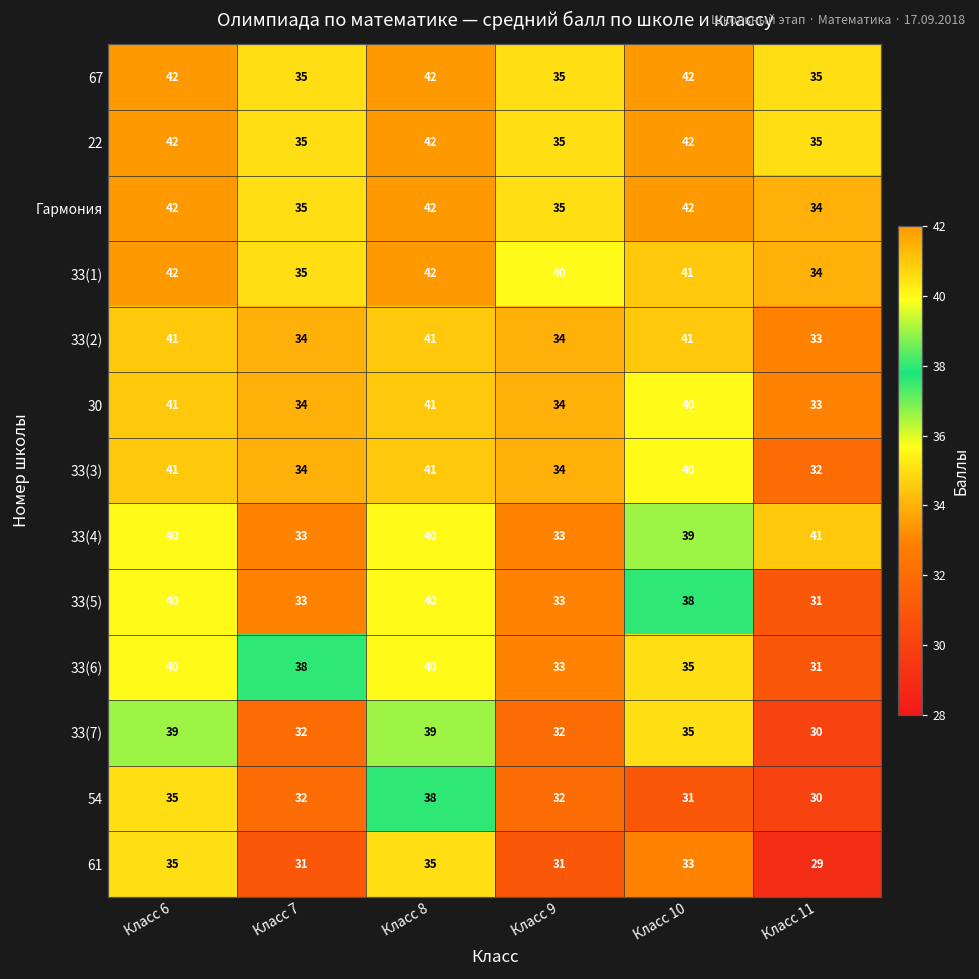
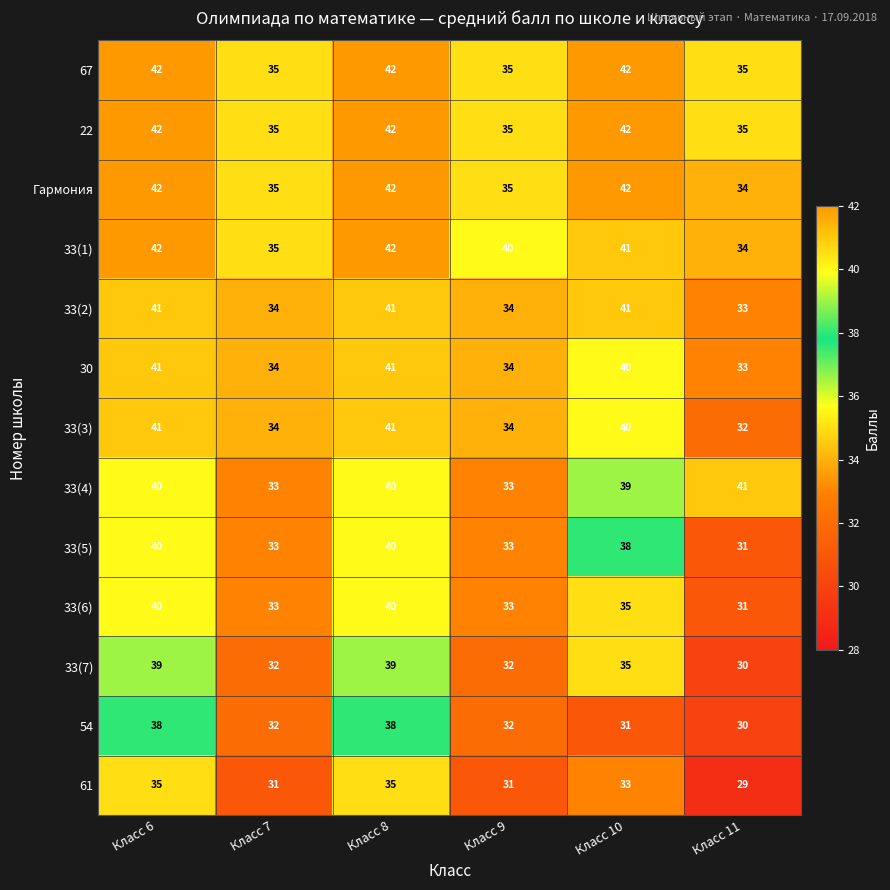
  {
    "67": {
      "Класс 6": 42,
      "Класс 7": 35,
      "Класс 8": 42,
      "Класс 9": 35,
      "Класс 10": 42,
      "Класс 11": 35
    },
    "22": {
      "Класс 6": 42,
      "Класс 7": 35,
      "Класс 8": 42,
      "Класс 9": 35,
      "Класс 10": 42,
      "Класс 11": 35
    },
    "Гармония": {
      "Класс 6": 42,
      "Класс 7": 35,
      "Класс 8": 42,
      "Класс 9": 35,
      "Класс 10": 42,
      "Класс 11": 34
    },
    "33(1)": {
      "Класс 6": 42,
      "Класс 7": 35,
      "Класс 8": 42,
      "Класс 9": 40,
      "Класс 10": 41,
      "Класс 11": 34
    },
    "33(2)": {
      "Класс 6": 41,
      "Класс 7": 34,
      "Класс 8": 41,
      "Класс 9": 34,
      "Класс 10": 41,
      "Класс 11": 33
    },
    "30": {
      "Класс 6": 41,
      "Класс 7": 34,
      "Класс 8": 41,
      "Класс 9": 34,
      "Класс 10": 40,
      "Класс 11": 33
    },
    "33(3)": {
      "Класс 6": 41,
      "Класс 7": 34,
      "Класс 8": 41,
      "Класс 9": 34,
      "Класс 10": 40,
      "Класс 11": 32
    },
    "33(4)": {
      "Класс 6": 40,
      "Класс 7": 33,
      "Класс 8": 40,
      "Класс 9": 33,
      "Класс 10": 39,
      "Класс 11": 41
    },
    "33(5)": {
      "Класс 6": 40,
      "Класс 7": 33,
      "Класс 8": 40,
      "Класс 9": 33,
      "Класс 10": 38,
      "Класс 11": 31
    },
    "33(6)": {
      "Класс 6": 40,
-     "Класс 7": 38,
+     "Класс 7": 33,
      "Класс 8": 40,
      "Класс 9": 33,
      "Класс 10": 35,
      "Класс 11": 31
    },
    "33(7)": {
      "Класс 6": 39,
      "Класс 7": 32,
      "Класс 8": 39,
      "Класс 9": 32,
      "Класс 10": 35,
      "Класс 11": 30
    },
    "54": {
-     "Класс 6": 35,
+     "Класс 6": 38,
      "Класс 7": 32,
      "Класс 8": 38,
      "Класс 9": 32,
      "Класс 10": 31,
      "Класс 11": 30
    },
    "61": {
      "Класс 6": 35,
      "Класс 7": 31,
      "Класс 8": 35,
      "Класс 9": 31,
      "Класс 10": 33,
      "Класс 11": 29
    }
  }
